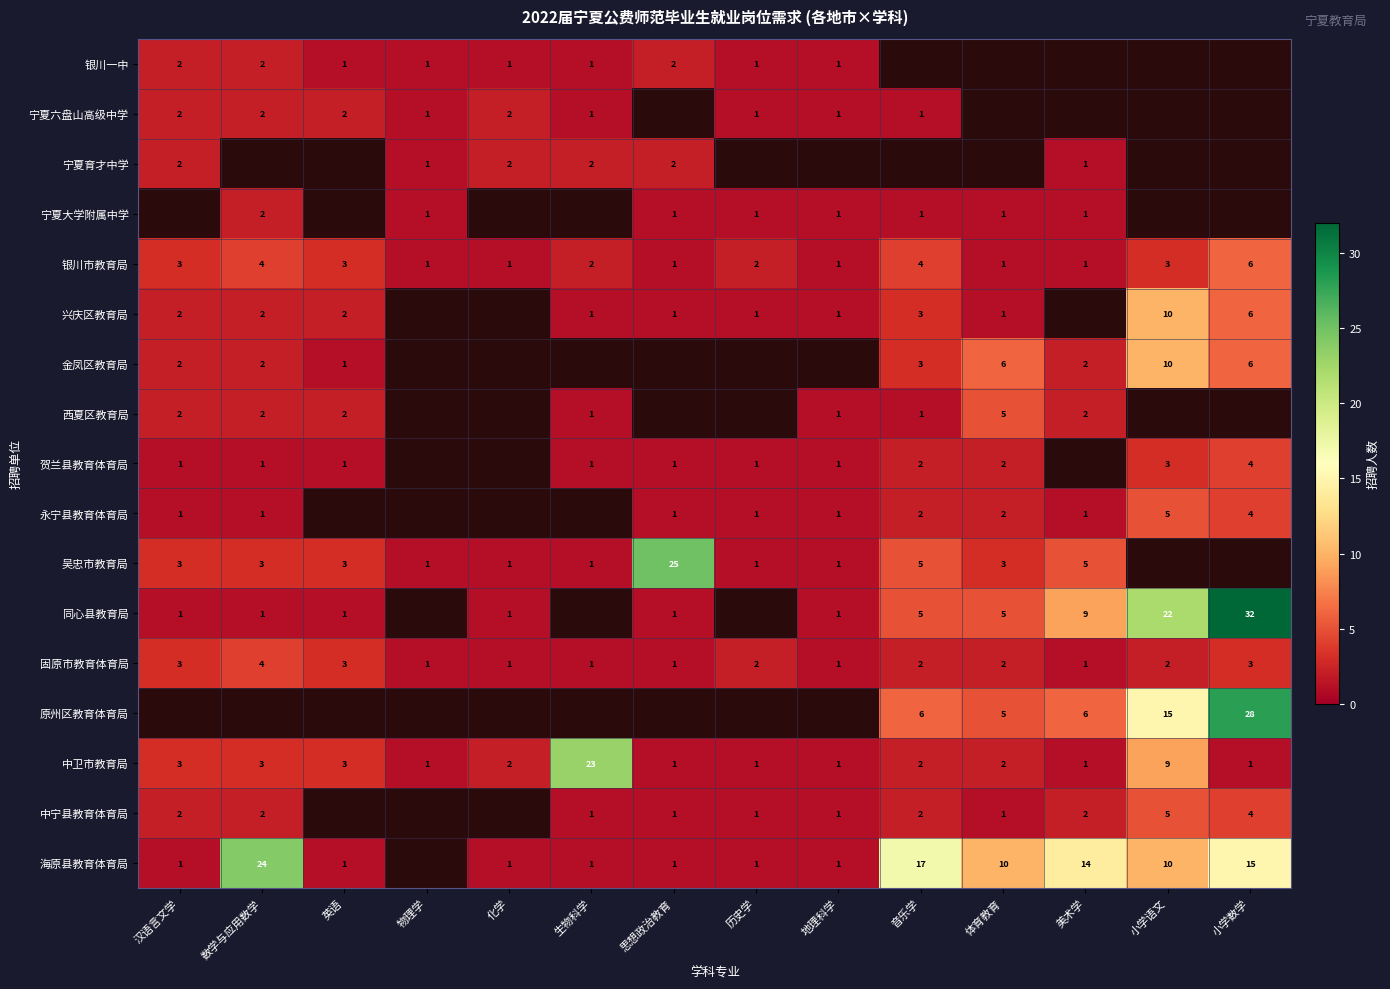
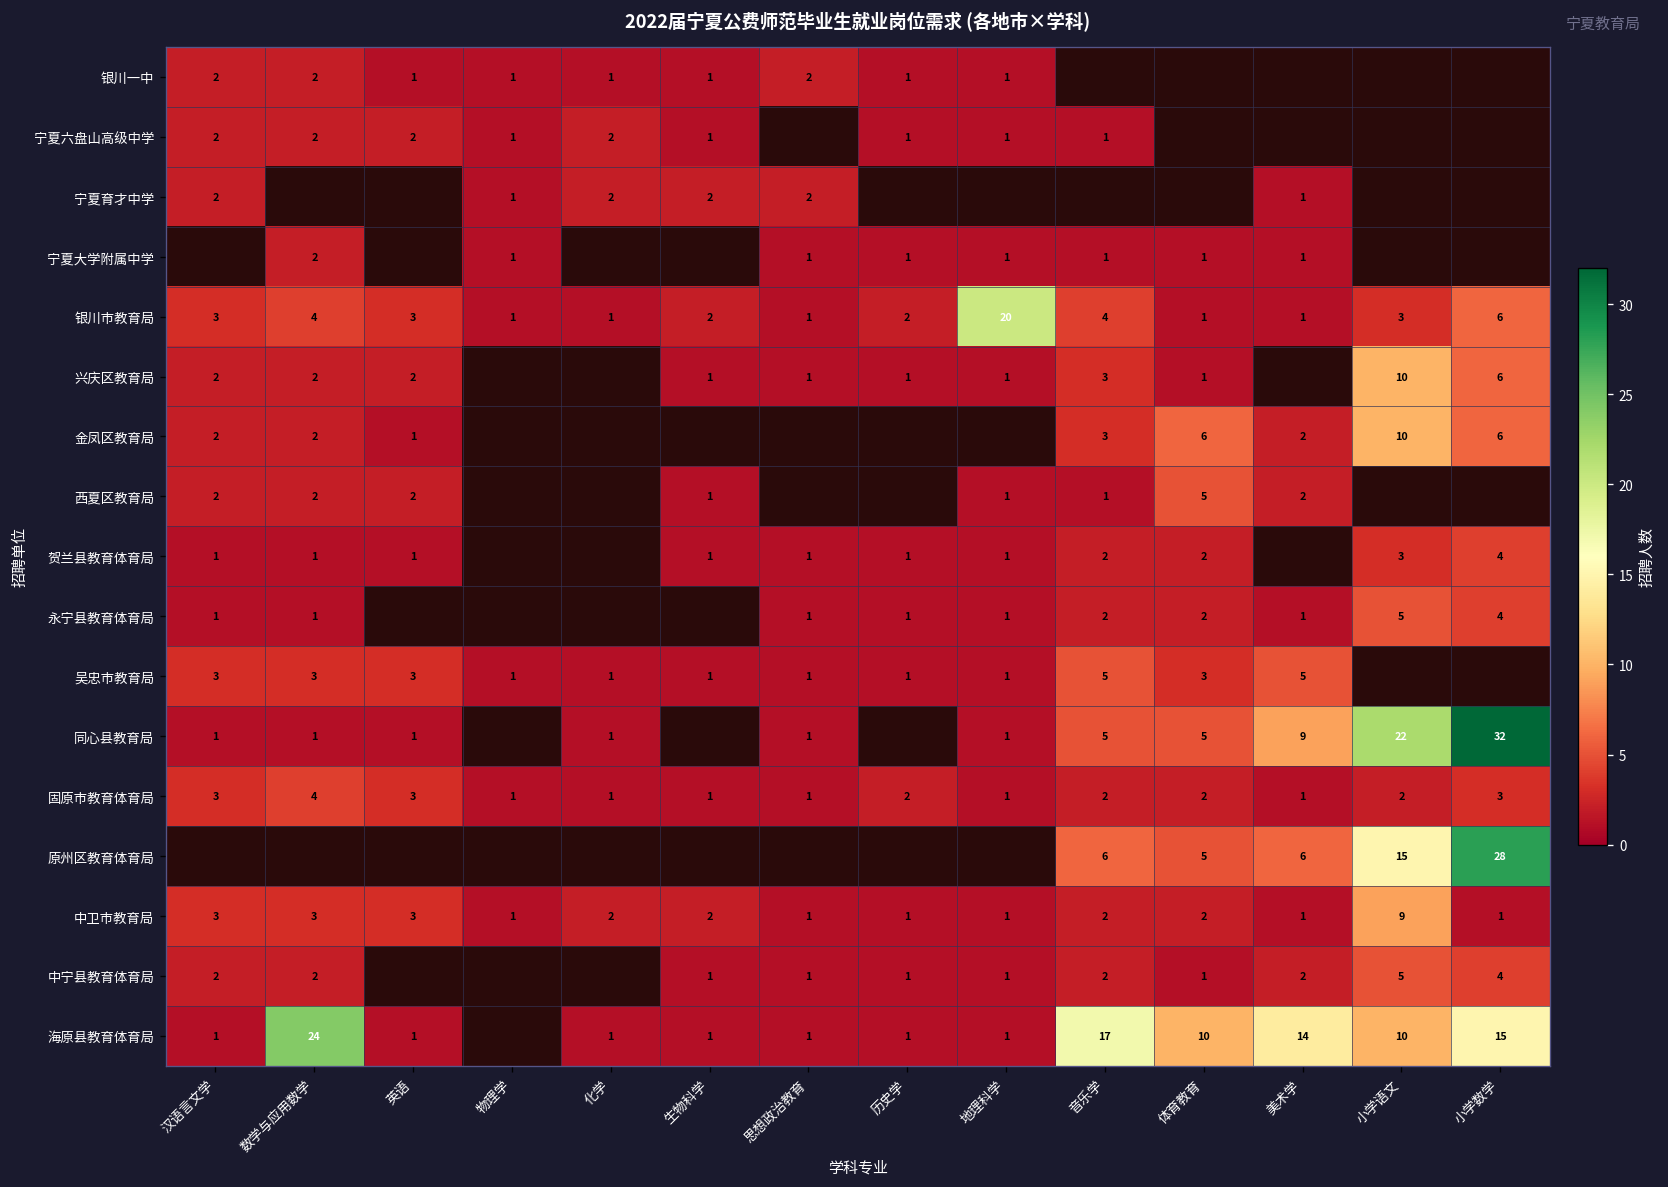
  {
    "银川一中": {
      "汉语言文学": 2,
      "数学与应用数学": 2,
      "英语": 1,
      "物理学": 1,
      "化学": 1,
      "生物科学": 1,
      "思想政治教育": 2,
      "历史学": 1,
      "地理科学": 1
    },
    "宁夏六盘山高级中学": {
      "汉语言文学": 2,
      "数学与应用数学": 2,
      "英语": 2,
      "物理学": 1,
      "化学": 2,
      "生物科学": 1,
      "历史学": 1,
      "地理科学": 1,
      "音乐学": 1
    },
    "宁夏育才中学": {
      "汉语言文学": 2,
      "物理学": 1,
      "化学": 2,
      "生物科学": 2,
      "思想政治教育": 2,
      "美术学": 1
    },
    "宁夏大学附属中学": {
      "数学与应用数学": 2,
      "物理学": 1,
      "思想政治教育": 1,
      "历史学": 1,
      "地理科学": 1,
      "音乐学": 1,
      "体育教育": 1,
      "美术学": 1
    },
    "银川市教育局": {
      "汉语言文学": 3,
      "数学与应用数学": 4,
      "英语": 3,
      "物理学": 1,
      "化学": 1,
      "生物科学": 2,
      "思想政治教育": 1,
      "历史学": 2,
-     "地理科学": 1,
+     "地理科学": 20,
      "音乐学": 4,
      "体育教育": 1,
      "美术学": 1,
      "小学语文": 3,
      "小学数学": 6
    },
    "兴庆区教育局": {
      "汉语言文学": 2,
      "数学与应用数学": 2,
      "英语": 2,
      "生物科学": 1,
      "思想政治教育": 1,
      "历史学": 1,
      "地理科学": 1,
      "音乐学": 3,
      "体育教育": 1,
      "小学语文": 10,
      "小学数学": 6
    },
    "金凤区教育局": {
      "汉语言文学": 2,
      "数学与应用数学": 2,
      "英语": 1,
      "音乐学": 3,
      "体育教育": 6,
      "美术学": 2,
      "小学语文": 10,
      "小学数学": 6
    },
    "西夏区教育局": {
      "汉语言文学": 2,
      "数学与应用数学": 2,
      "英语": 2,
      "生物科学": 1,
      "地理科学": 1,
      "音乐学": 1,
      "体育教育": 5,
      "美术学": 2
    },
    "贺兰县教育体育局": {
      "汉语言文学": 1,
      "数学与应用数学": 1,
      "英语": 1,
      "生物科学": 1,
      "思想政治教育": 1,
      "历史学": 1,
      "地理科学": 1,
      "音乐学": 2,
      "体育教育": 2,
      "小学语文": 3,
      "小学数学": 4
    },
    "永宁县教育体育局": {
      "汉语言文学": 1,
      "数学与应用数学": 1,
      "思想政治教育": 1,
      "历史学": 1,
      "地理科学": 1,
      "音乐学": 2,
      "体育教育": 2,
      "美术学": 1,
      "小学语文": 5,
      "小学数学": 4
    },
    "吴忠市教育局": {
      "汉语言文学": 3,
      "数学与应用数学": 3,
      "英语": 3,
      "物理学": 1,
      "化学": 1,
      "生物科学": 1,
-     "思想政治教育": 25,
+     "思想政治教育": 1,
      "历史学": 1,
      "地理科学": 1,
      "音乐学": 5,
      "体育教育": 3,
      "美术学": 5
    },
    "同心县教育局": {
      "汉语言文学": 1,
      "数学与应用数学": 1,
      "英语": 1,
      "化学": 1,
      "思想政治教育": 1,
      "地理科学": 1,
      "音乐学": 5,
      "体育教育": 5,
      "美术学": 9,
      "小学语文": 22,
      "小学数学": 32
    },
    "固原市教育体育局": {
      "汉语言文学": 3,
      "数学与应用数学": 4,
      "英语": 3,
      "物理学": 1,
      "化学": 1,
      "生物科学": 1,
      "思想政治教育": 1,
      "历史学": 2,
      "地理科学": 1,
      "音乐学": 2,
      "体育教育": 2,
      "美术学": 1,
      "小学语文": 2,
      "小学数学": 3
    },
    "原州区教育体育局": {
      "音乐学": 6,
      "体育教育": 5,
      "美术学": 6,
      "小学语文": 15,
      "小学数学": 28
    },
    "中卫市教育局": {
      "汉语言文学": 3,
      "数学与应用数学": 3,
      "英语": 3,
      "物理学": 1,
      "化学": 2,
-     "生物科学": 23,
+     "生物科学": 2,
      "思想政治教育": 1,
      "历史学": 1,
      "地理科学": 1,
      "音乐学": 2,
      "体育教育": 2,
      "美术学": 1,
      "小学语文": 9,
      "小学数学": 1
    },
    "中宁县教育体育局": {
      "汉语言文学": 2,
      "数学与应用数学": 2,
      "生物科学": 1,
      "思想政治教育": 1,
      "历史学": 1,
      "地理科学": 1,
      "音乐学": 2,
      "体育教育": 1,
      "美术学": 2,
      "小学语文": 5,
      "小学数学": 4
    },
    "海原县教育体育局": {
      "汉语言文学": 1,
      "数学与应用数学": 24,
      "英语": 1,
      "化学": 1,
      "生物科学": 1,
      "思想政治教育": 1,
      "历史学": 1,
      "地理科学": 1,
      "音乐学": 17,
      "体育教育": 10,
      "美术学": 14,
      "小学语文": 10,
      "小学数学": 15
    }
  }
